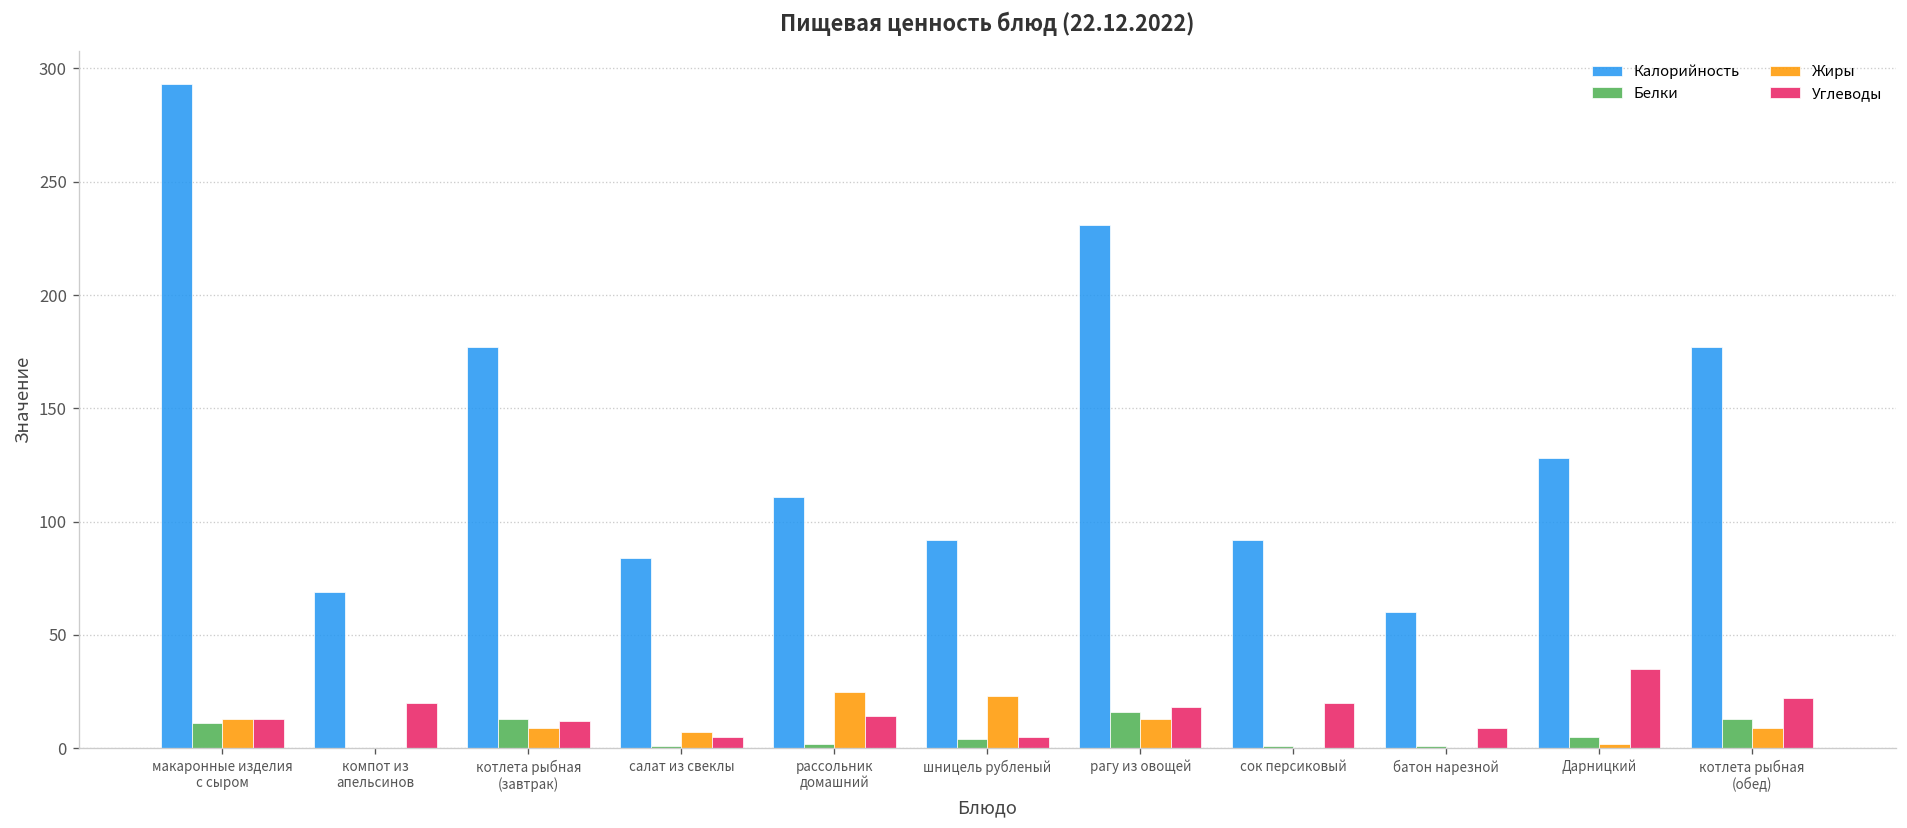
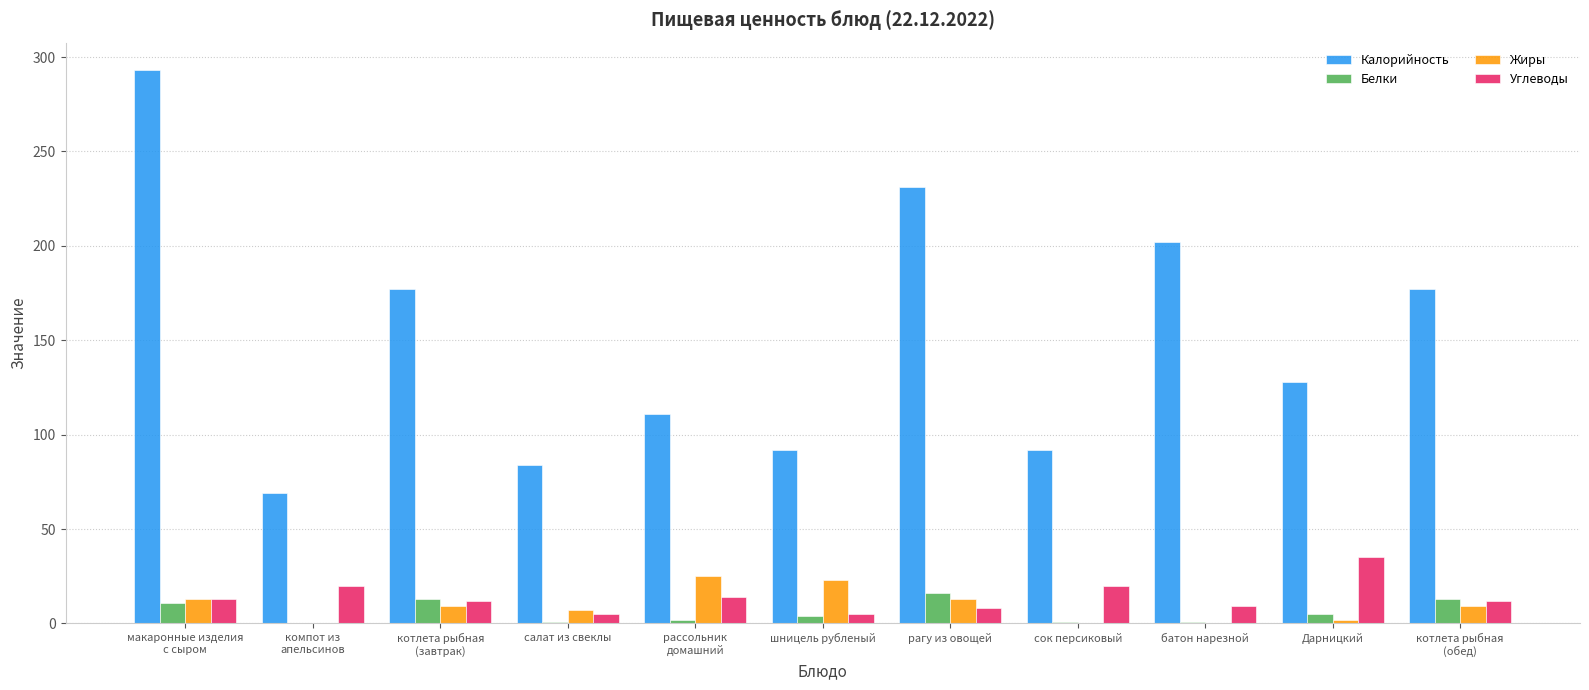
  {
    "Калорийность": {
      "макаронные изделия с сыром": 293,
      "компот из апельсинов": 69,
      "котлета рыбная (завтрак)": 177,
      "салат из свеклы": 84,
      "рассольник домашний": 111,
      "шницель рубленый": 92,
      "рагу из овощей": 231,
      "сок персиковый": 92,
-     "батон нарезной": 60,
+     "батон нарезной": 202,
      "Дарницкий": 128,
      "котлета рыбная (обед)": 177
    },
    "Белки": {
      "макаронные изделия с сыром": 11,
      "компот из апельсинов": 0,
      "котлета рыбная (завтрак)": 13,
      "рассольник домашний": 2,
      "шницель рубленый": 4,
      "рагу из овощей": 16,
      "Дарницкий": 5,
      "котлета рыбная (обед)": 13
    },
    "Жиры": {
      "макаронные изделия с сыром": 13,
      "компот из апельсинов": 0,
      "котлета рыбная (завтрак)": 9,
      "салат из свеклы": 7,
      "рассольник домашний": 25,
      "шницель рубленый": 23,
      "рагу из овощей": 13,
      "сок персиковый": 0,
      "батон нарезной": 0,
      "Дарницкий": 2,
      "котлета рыбная (обед)": 9
    },
    "Углеводы": {
      "макаронные изделия с сыром": 13,
      "компот из апельсинов": 20,
      "котлета рыбная (завтрак)": 12,
      "салат из свеклы": 5,
      "рассольник домашний": 14,
      "шницель рубленый": 5,
-     "рагу из овощей": 18,
+     "рагу из овощей": 8,
      "сок персиковый": 20,
      "батон нарезной": 9,
      "Дарницкий": 35,
-     "котлета рыбная (обед)": 22
+     "котлета рыбная (обед)": 12
    }
  }
